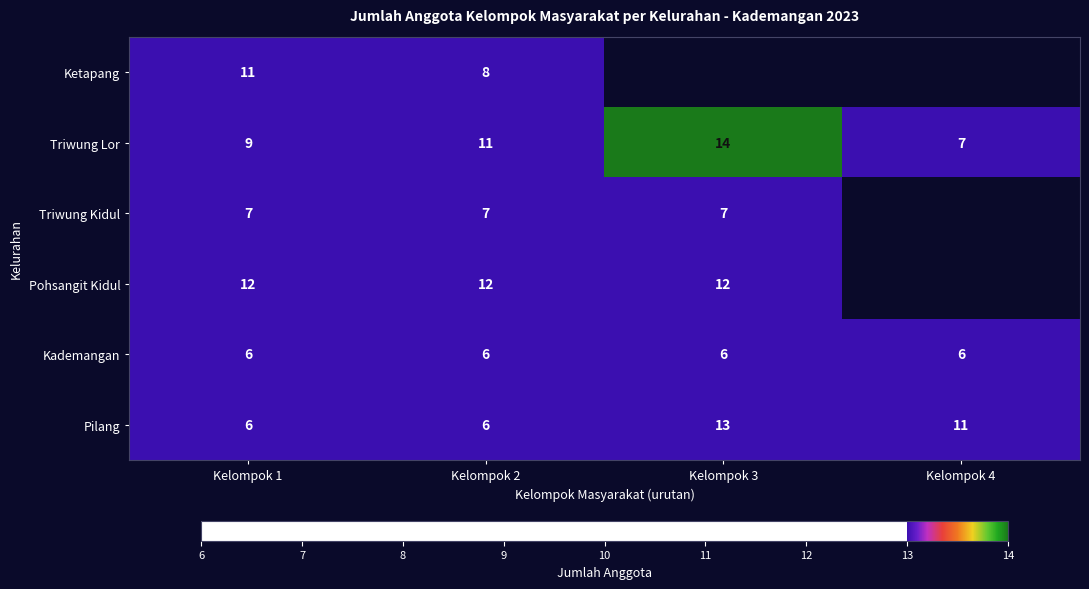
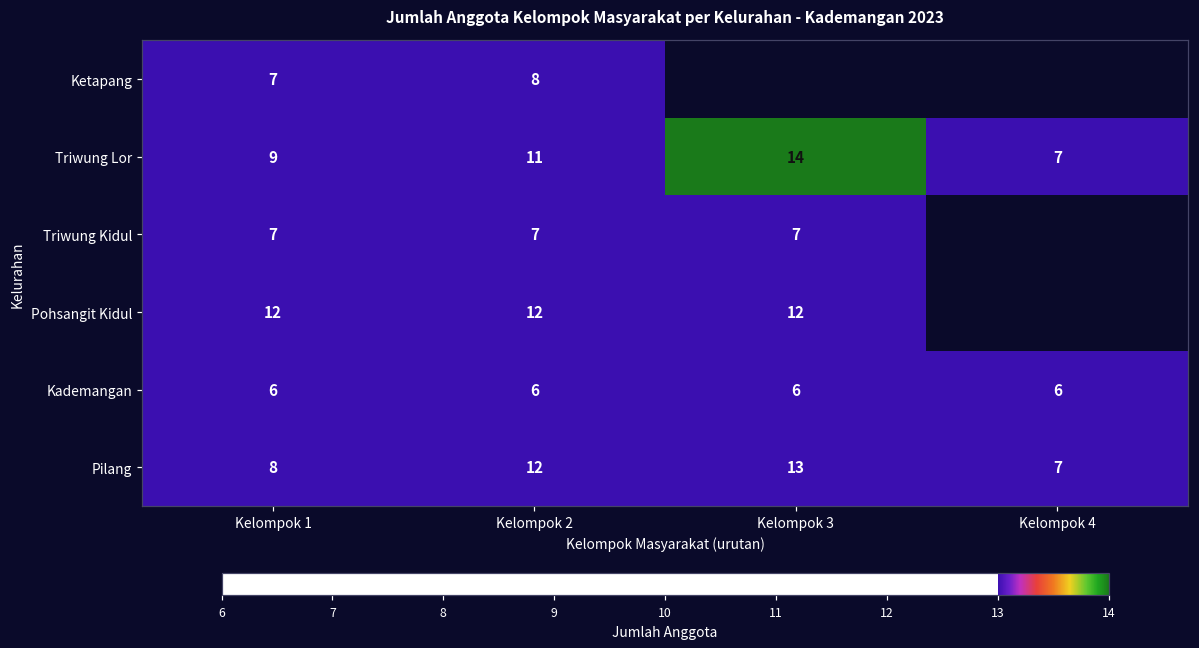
  {
    "Ketapang": {
-     "Kelompok 1": 11,
+     "Kelompok 1": 7,
      "Kelompok 2": 8
    },
    "Triwung Lor": {
      "Kelompok 1": 9,
      "Kelompok 2": 11,
      "Kelompok 3": 14,
      "Kelompok 4": 7
    },
    "Triwung Kidul": {
      "Kelompok 1": 7,
      "Kelompok 2": 7,
      "Kelompok 3": 7
    },
    "Pohsangit Kidul": {
      "Kelompok 1": 12,
      "Kelompok 2": 12,
      "Kelompok 3": 12
    },
    "Kademangan": {
      "Kelompok 1": 6,
      "Kelompok 2": 6,
      "Kelompok 3": 6,
      "Kelompok 4": 6
    },
    "Pilang": {
-     "Kelompok 1": 6,
-     "Kelompok 2": 6,
+     "Kelompok 1": 8,
+     "Kelompok 2": 12,
      "Kelompok 3": 13,
-     "Kelompok 4": 11
+     "Kelompok 4": 7
    }
  }
